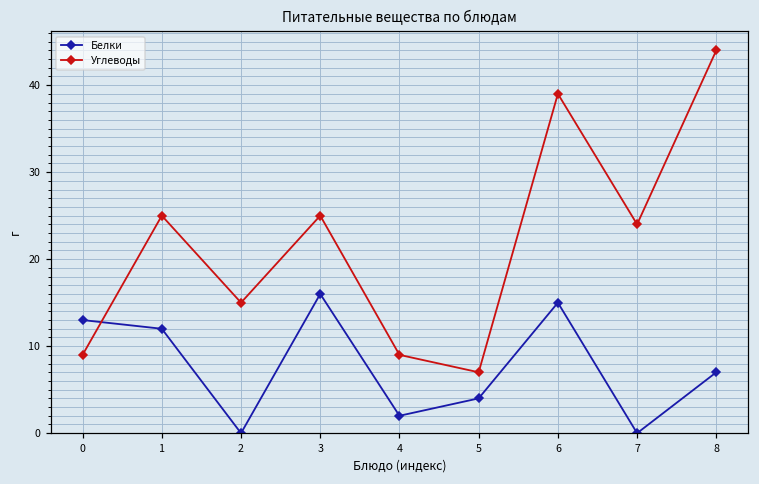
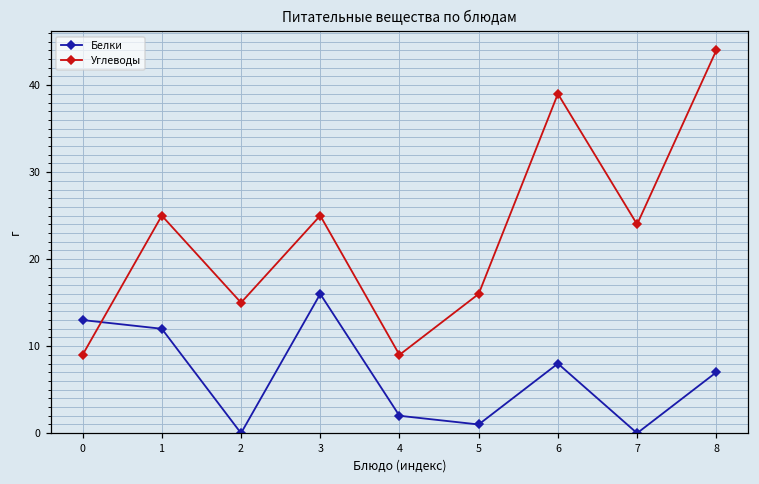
  {
    "Белки": {
      "0": 13,
      "1": 12,
      "2": 0,
      "3": 16,
      "4": 2,
-     "5": 4,
-     "6": 15,
+     "5": 1,
+     "6": 8,
      "7": 0,
      "8": 7
    },
    "Углеводы": {
      "0": 9,
      "1": 25,
      "2": 15,
      "3": 25,
      "4": 9,
-     "5": 7,
+     "5": 16,
      "6": 39,
      "7": 24,
      "8": 44
    }
  }
